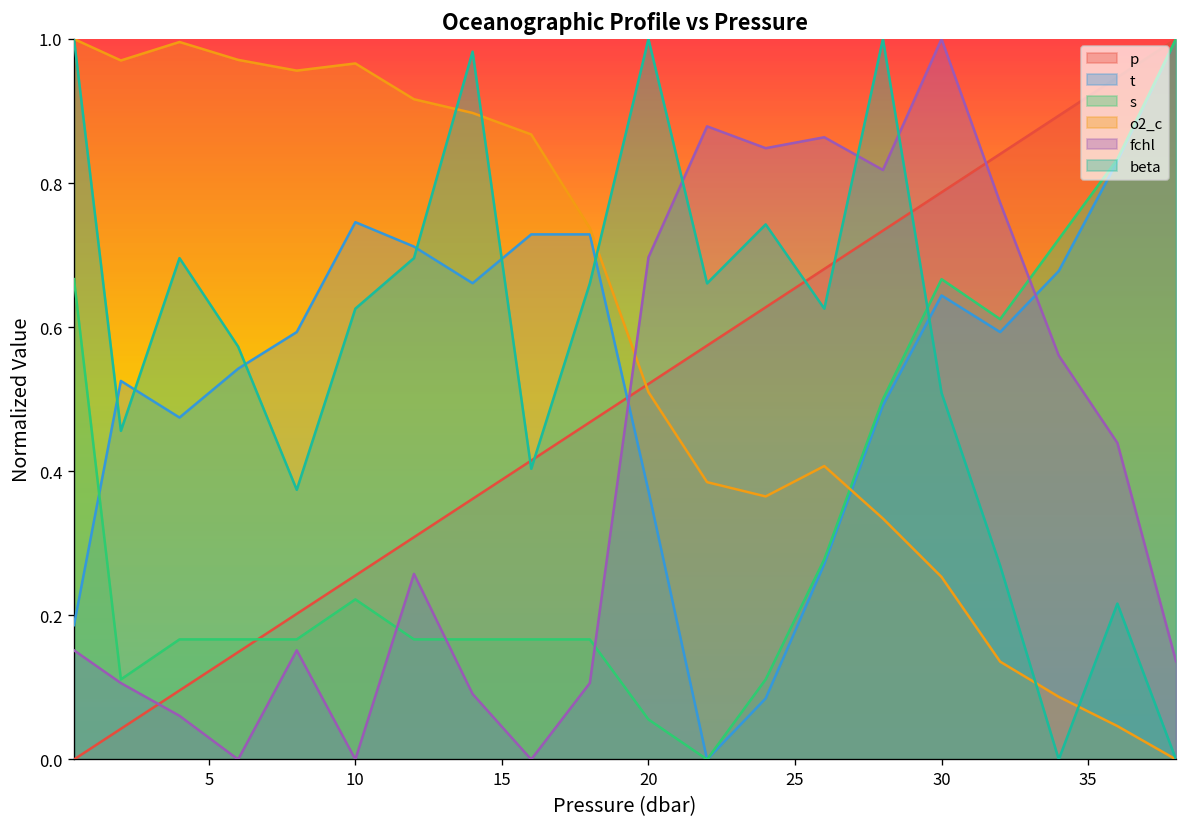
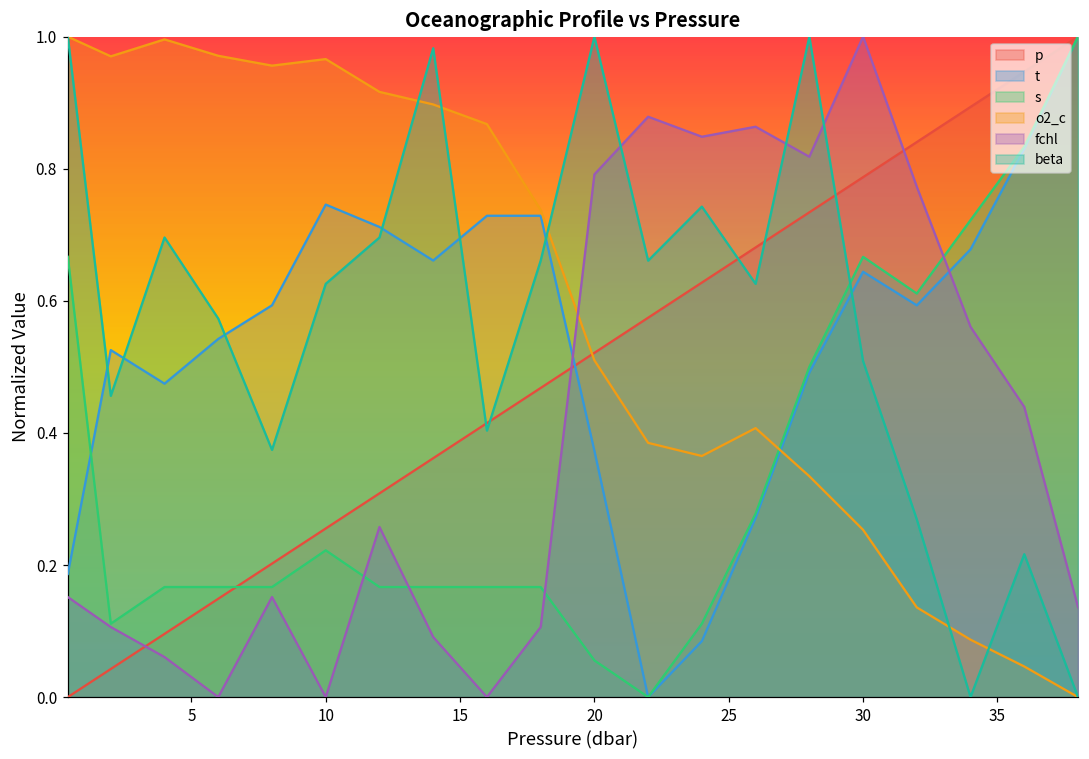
  {
    "fchl": {
      "10": 0.00,
-     "20": 0.70,
+     "20": 0.79,
      "30": 1.00
    }
  }
